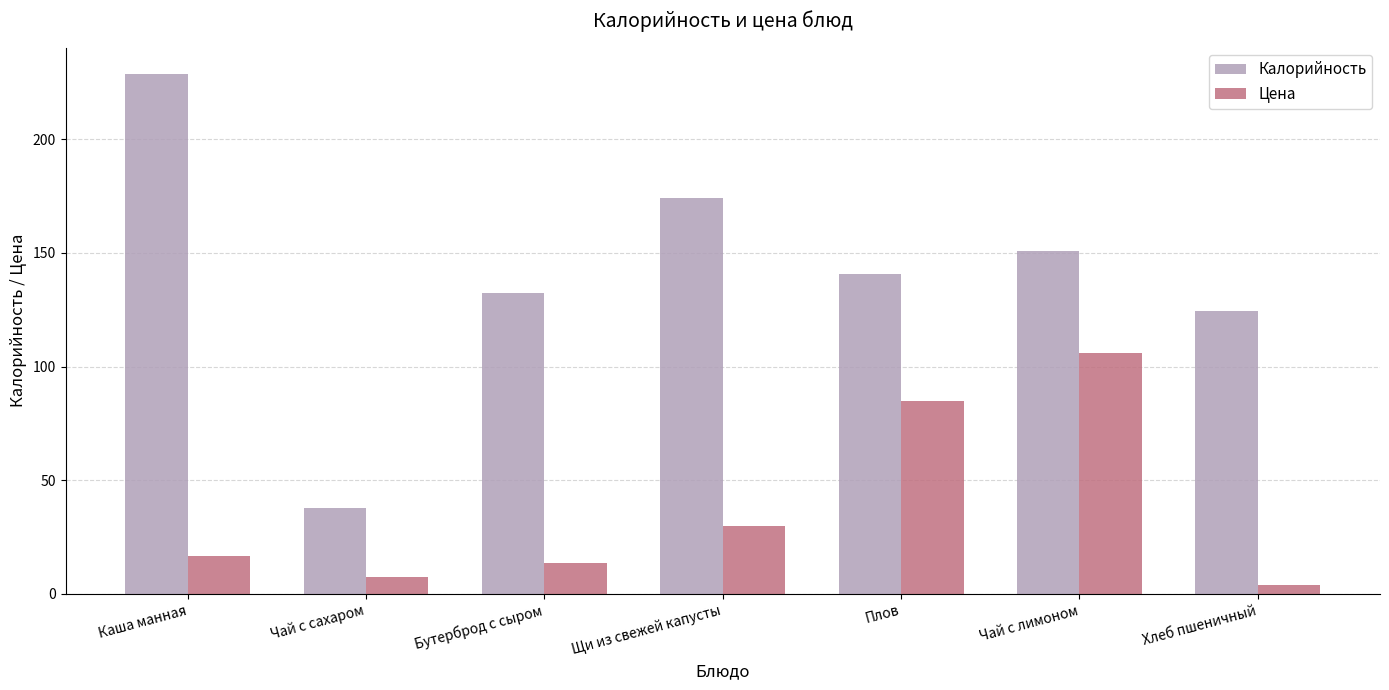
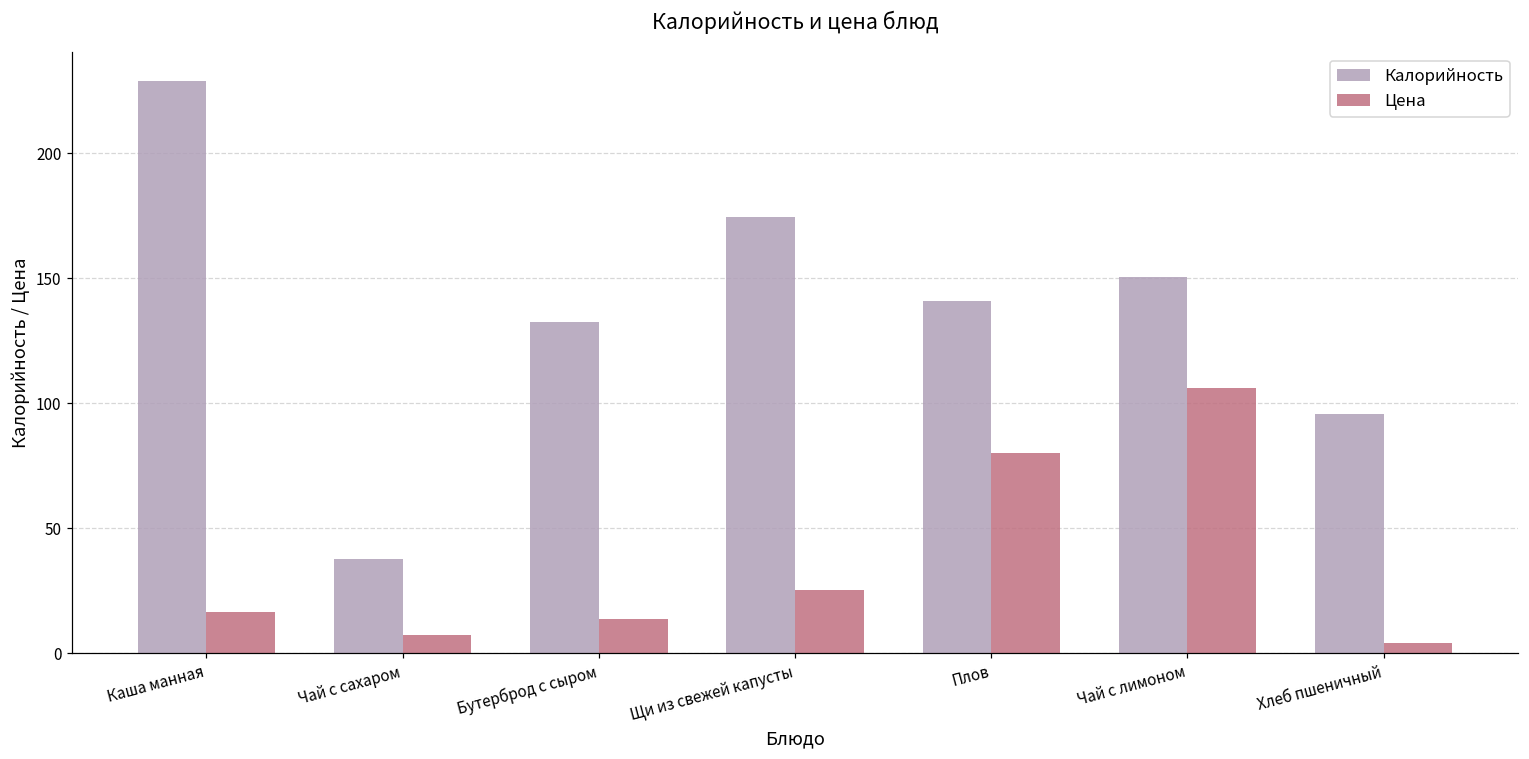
  {
    "Калорийность": {
      "Каша манная": 229,
      "Чай с сахаром": 38,
      "Бутерброд с сыром": 132,
      "Щи из свежей капусты": 174,
      "Плов": 141,
      "Чай с лимоном": 151,
-     "Хлеб пшеничный": 125
+     "Хлеб пшеничный": 96
    },
    "Цена": {
      "Каша манная": 17,
      "Чай с сахаром": 8,
      "Бутерброд с сыром": 14,
-     "Щи из свежей капусты": 30,
-     "Плов": 85,
+     "Щи из свежей капусты": 26,
+     "Плов": 80,
      "Чай с лимоном": 106,
      "Хлеб пшеничный": 4
    }
  }
